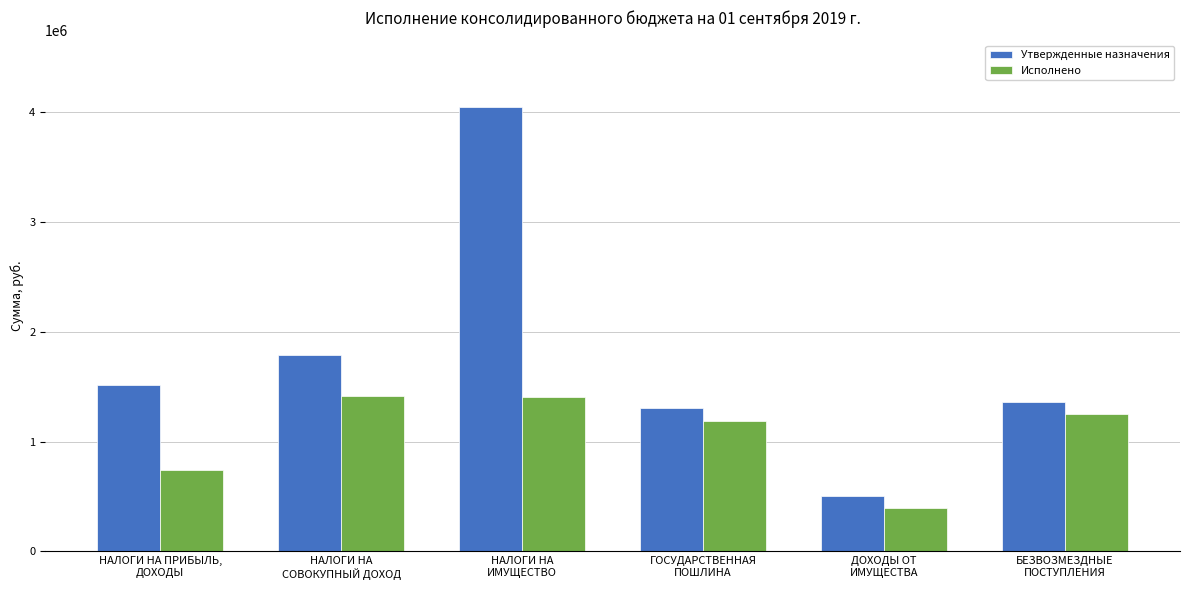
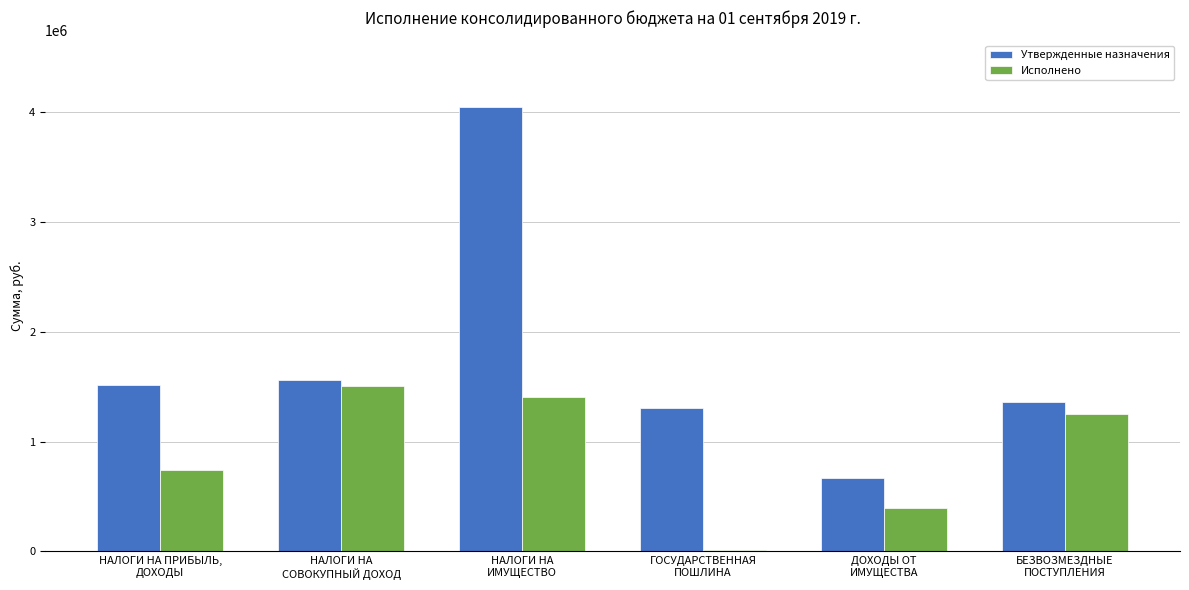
  {
    "Утвержденные назначения": {
      "НАЛОГИ НА ПРИБЫЛЬ, ДОХОДЫ": 1510000,
-     "НАЛОГИ НА СОВОКУПНЫЙ ДОХОД": 1790000,
+     "НАЛОГИ НА СОВОКУПНЫЙ ДОХОД": 1560000,
      "НАЛОГИ НА ИМУЩЕСТВО": 4050000,
      "ГОСУДАРСТВЕННАЯ ПОШЛИНА": 1300000,
-     "ДОХОДЫ ОТ ИМУЩЕСТВА": 510000,
+     "ДОХОДЫ ОТ ИМУЩЕСТВА": 670000,
      "БЕЗВОЗМЕЗДНЫЕ ПОСТУПЛЕНИЯ": 1370000
    },
    "Исполнено": {
      "НАЛОГИ НА ПРИБЫЛЬ, ДОХОДЫ": 740000,
-     "НАЛОГИ НА СОВОКУПНЫЙ ДОХОД": 1410000,
+     "НАЛОГИ НА СОВОКУПНЫЙ ДОХОД": 1500000,
      "НАЛОГИ НА ИМУЩЕСТВО": 1410000,
-     "ГОСУДАРСТВЕННАЯ ПОШЛИНА": 1190000,
+     "ГОСУДАРСТВЕННАЯ ПОШЛИНА": 10000,
      "ДОХОДЫ ОТ ИМУЩЕСТВА": 400000,
      "БЕЗВОЗМЕЗДНЫЕ ПОСТУПЛЕНИЯ": 1250000
    }
  }
